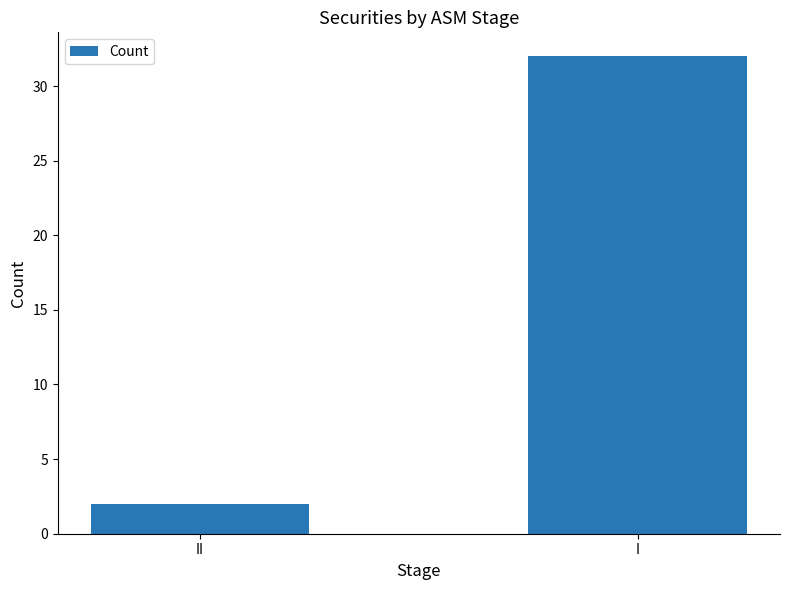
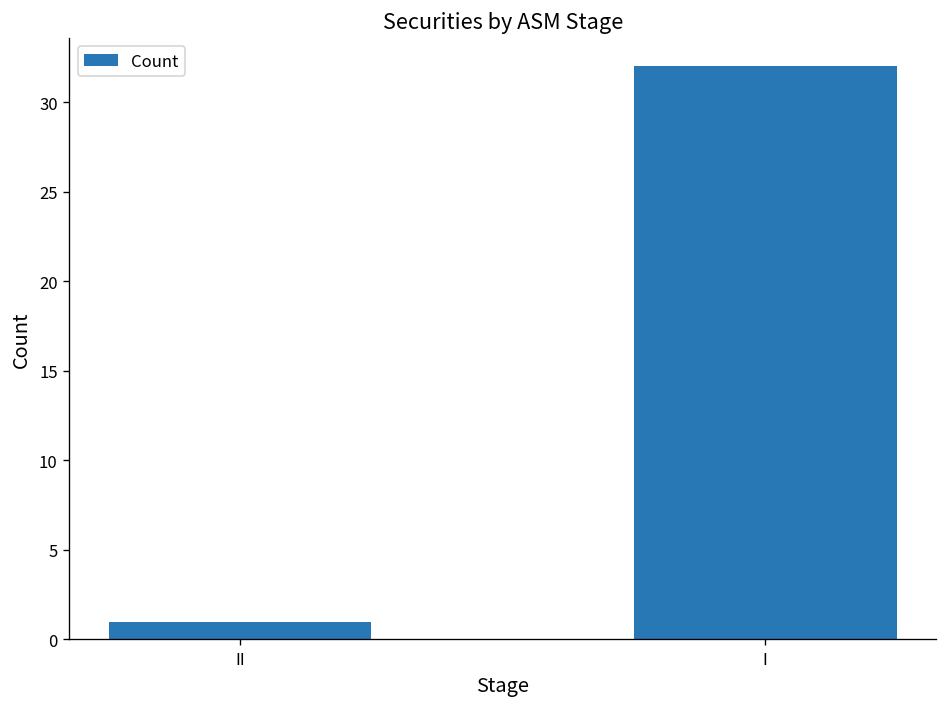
  {
-   "II": 2,
+   "II": 1,
    "I": 32
  }
